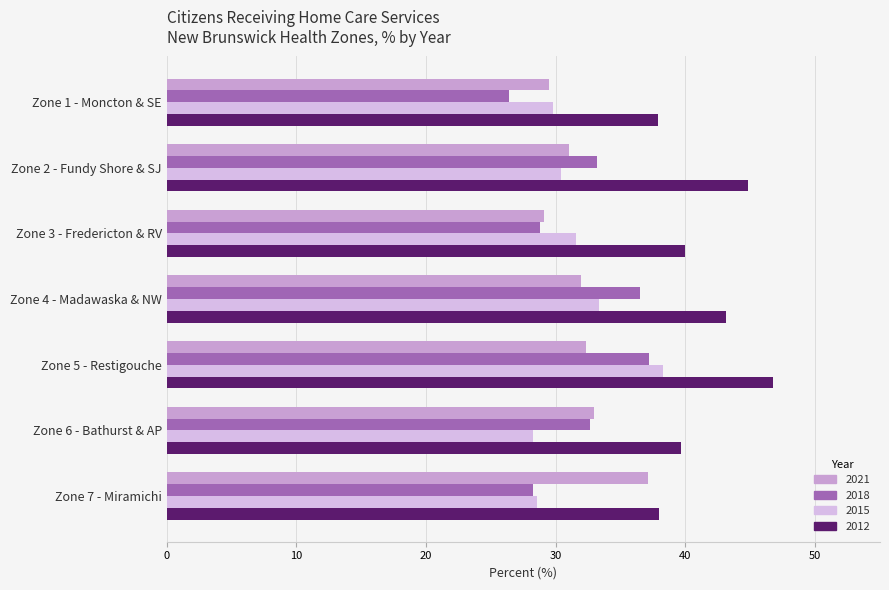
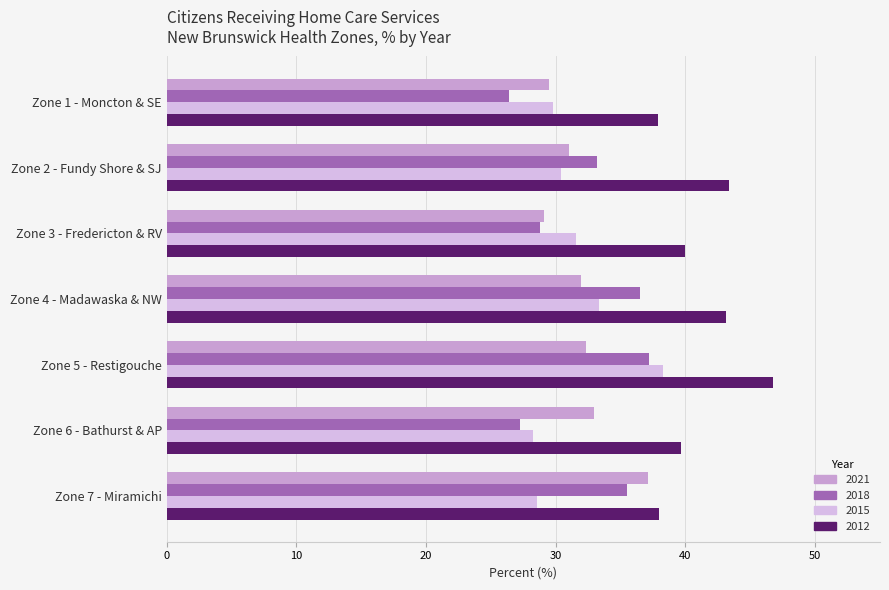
  {
    "2018": {
      "Zone 1 - Moncton & SE": 26.4,
      "Zone 2 - Fundy Shore & SJ": 33.2,
      "Zone 3 - Fredericton & RV": 28.8,
      "Zone 4 - Madawaska & NW": 36.5,
      "Zone 5 - Restigouche": 37.2,
-     "Zone 6 - Bathurst & AP": 32.6,
-     "Zone 7 - Miramichi": 28.2
+     "Zone 6 - Bathurst & AP": 27.3,
+     "Zone 7 - Miramichi": 35.5
    },
    "2012": {
      "Zone 1 - Moncton & SE": 37.9,
-     "Zone 2 - Fundy Shore & SJ": 44.9,
+     "Zone 2 - Fundy Shore & SJ": 43.3,
      "Zone 3 - Fredericton & RV": 40.0,
      "Zone 4 - Madawaska & NW": 43.1,
      "Zone 5 - Restigouche": 46.7,
      "Zone 6 - Bathurst & AP": 39.6,
      "Zone 7 - Miramichi": 38.0
    }
  }
